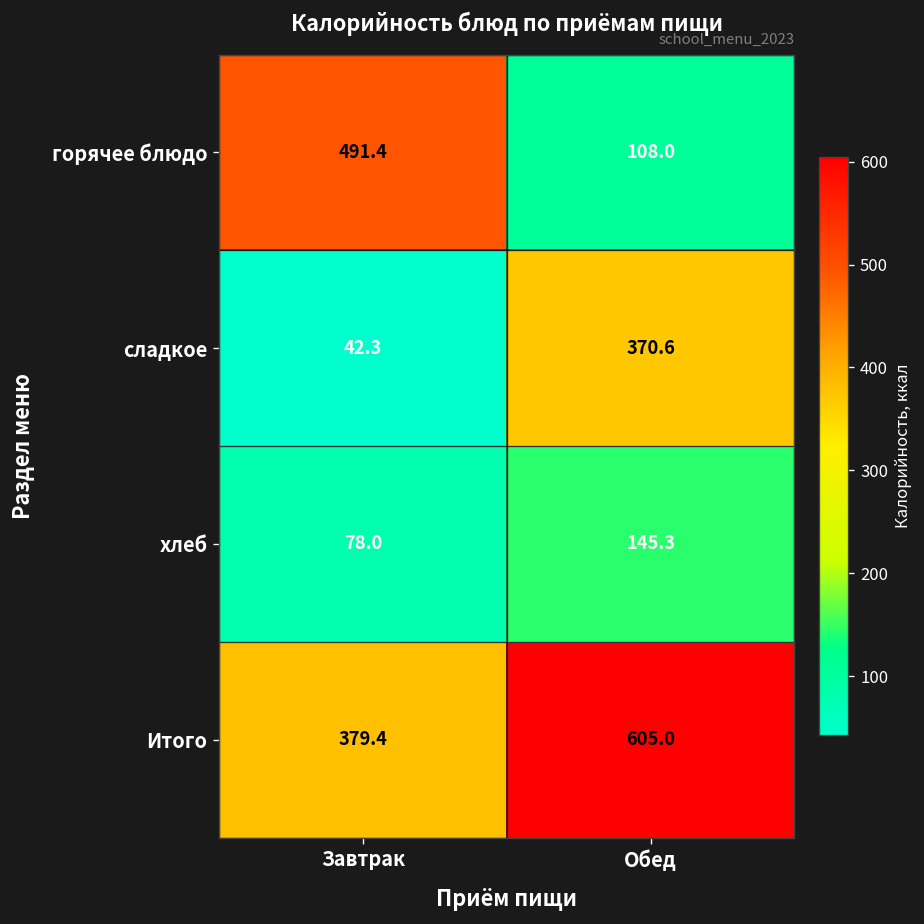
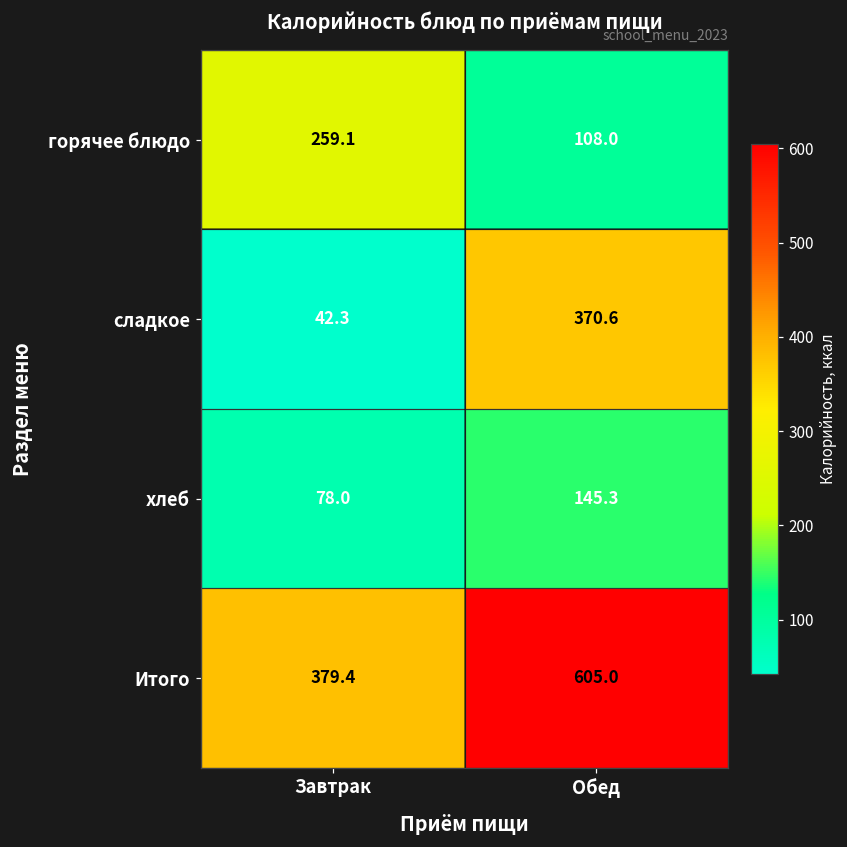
  {
    "горячее блюдо": {
-     "Завтрак": 491.4,
+     "Завтрак": 259.1,
      "Обед": 108.0
    },
    "сладкое": {
      "Завтрак": 42.3,
      "Обед": 370.6
    },
    "хлеб": {
      "Завтрак": 78.0,
      "Обед": 145.3
    },
    "Итого": {
      "Завтрак": 379.4,
      "Обед": 605.0
    }
  }
